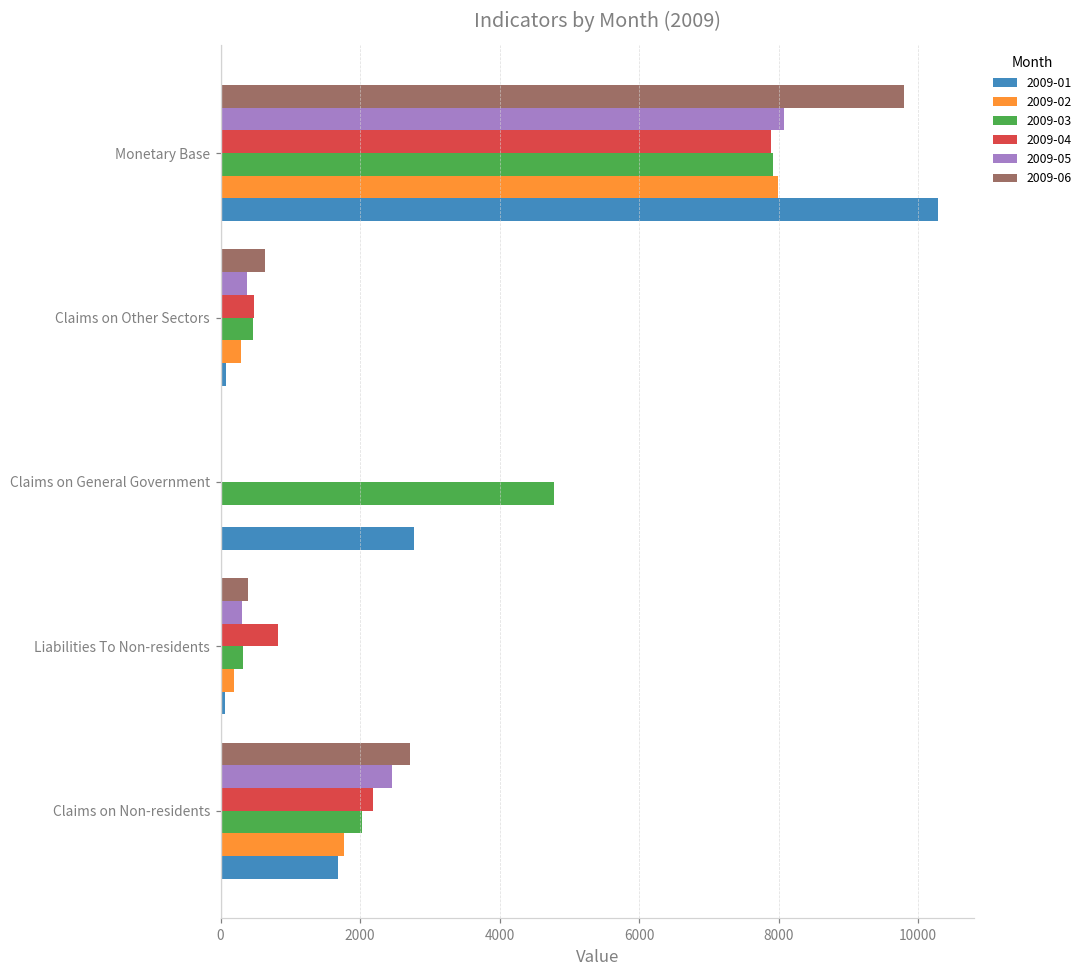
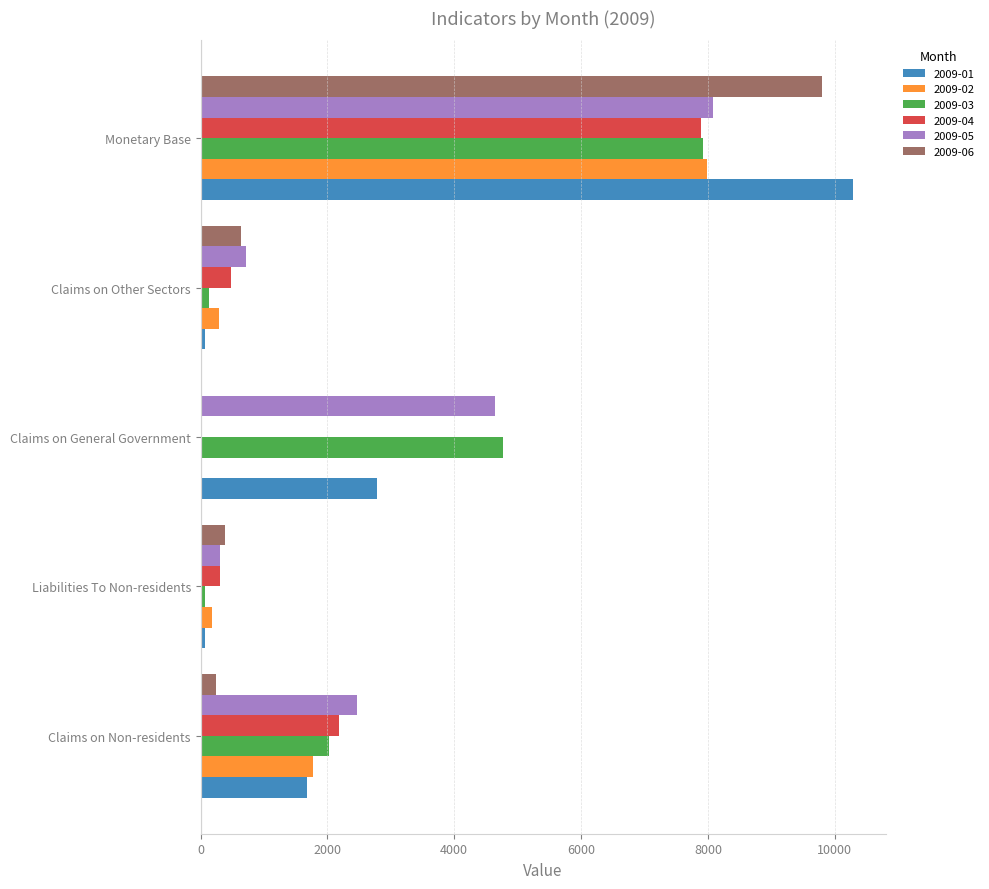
  {
    "2009-01": {
      "Monetary Base": 10300,
      "Claims on Other Sectors": 100,
      "Claims on General Government": 2800,
      "Liabilities To Non-residents": 100,
      "Claims on Non-residents": 1700
    },
    "2009-02": {
      "Monetary Base": 8000,
      "Claims on Other Sectors": 300,
      "Claims on General Government": 0,
      "Liabilities To Non-residents": 200,
      "Claims on Non-residents": 1800
    },
    "2009-03": {
      "Monetary Base": 7900,
-     "Claims on Other Sectors": 500,
+     "Claims on Other Sectors": 100,
      "Claims on General Government": 4800,
-     "Liabilities To Non-residents": 300,
+     "Liabilities To Non-residents": 100,
      "Claims on Non-residents": 2000
    },
    "2009-04": {
      "Monetary Base": 7900,
      "Claims on Other Sectors": 500,
      "Claims on General Government": 0,
-     "Liabilities To Non-residents": 800,
+     "Liabilities To Non-residents": 300,
      "Claims on Non-residents": 2200
    },
    "2009-05": {
      "Monetary Base": 8100,
-     "Claims on Other Sectors": 400,
-     "Claims on General Government": 0,
+     "Claims on Other Sectors": 700,
+     "Claims on General Government": 4600,
      "Liabilities To Non-residents": 300,
      "Claims on Non-residents": 2500
    },
    "2009-06": {
      "Monetary Base": 9800,
      "Claims on Other Sectors": 600,
      "Claims on General Government": 0,
      "Liabilities To Non-residents": 400,
-     "Claims on Non-residents": 2700
+     "Claims on Non-residents": 200
    }
  }
